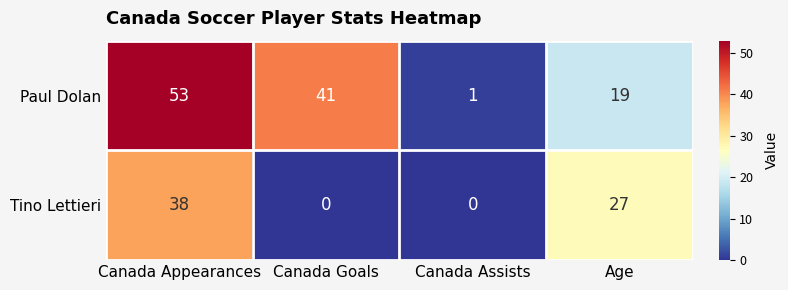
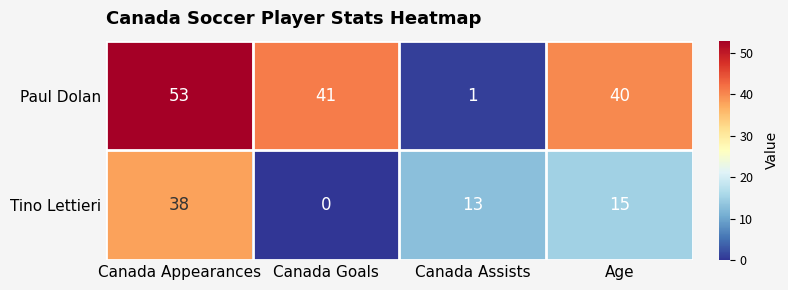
  {
    "Paul Dolan": {
      "Canada Appearances": 53,
      "Canada Goals": 41,
      "Canada Assists": 1,
-     "Age": 19
+     "Age": 40
    },
    "Tino Lettieri": {
      "Canada Appearances": 38,
      "Canada Goals": 0,
-     "Canada Assists": 0,
-     "Age": 27
+     "Canada Assists": 13,
+     "Age": 15
    }
  }
